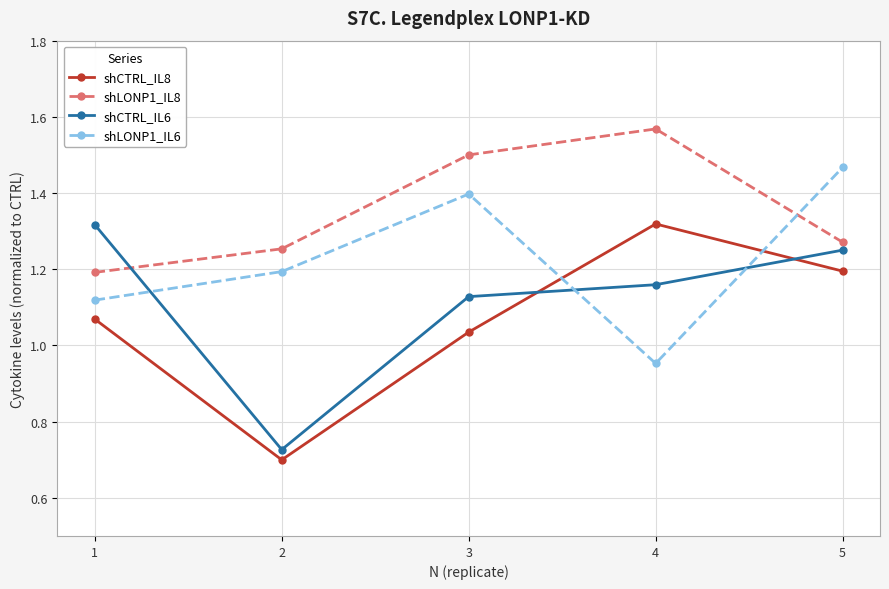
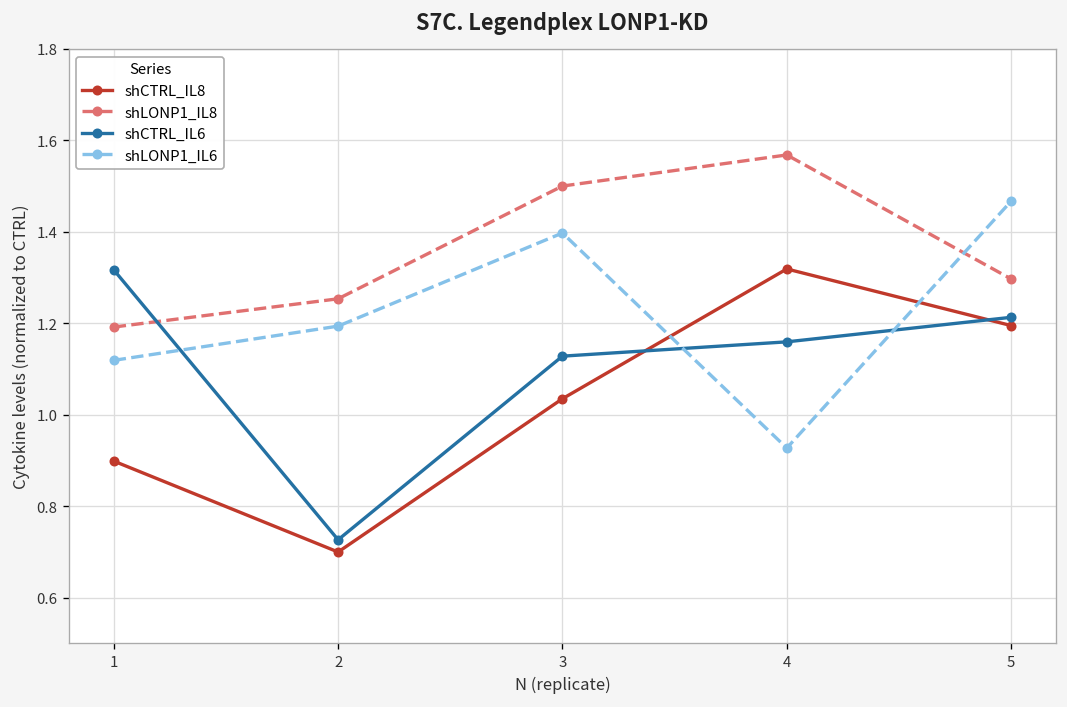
  {
    "shCTRL_IL8": {
-     "1": 1.07,
+     "1": 0.90,
      "2": 0.70,
      "3": 1.04,
      "4": 1.32,
      "5": 1.20
    },
    "shLONP1_IL8": {
      "1": 1.19,
      "2": 1.25,
      "3": 1.50,
      "4": 1.57,
-     "5": 1.27
+     "5": 1.30
    },
    "shCTRL_IL6": {
      "1": 1.32,
      "2": 0.73,
      "3": 1.13,
      "4": 1.16,
-     "5": 1.25
+     "5": 1.21
    },
    "shLONP1_IL6": {
      "1": 1.12,
      "2": 1.19,
      "3": 1.40,
-     "4": 0.95,
+     "4": 0.93,
      "5": 1.47
    }
  }
